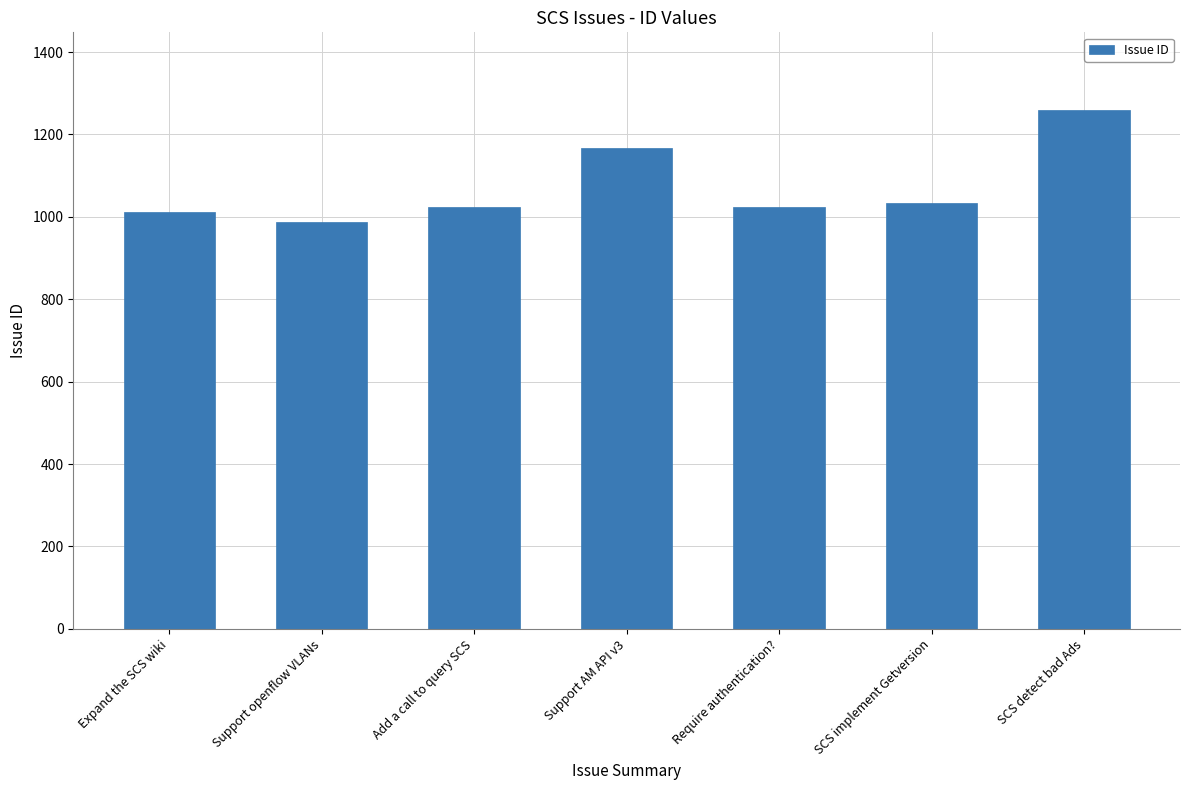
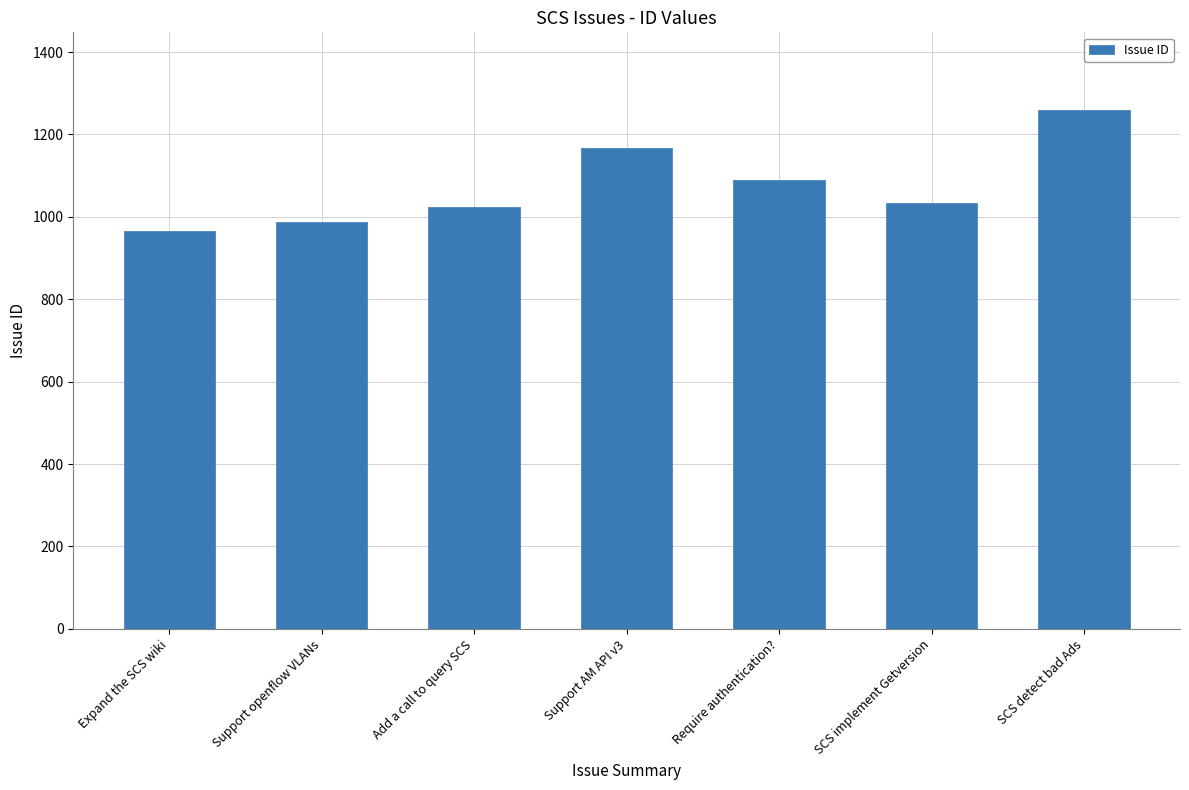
  {
-   "Expand the SCS wiki": 1010,
+   "Expand the SCS wiki": 970,
    "Support openflow VLANs": 990,
    "Add a call to query SCS": 1020,
    "Support AM API v3": 1170,
-   "Require authentication?": 1030,
+   "Require authentication?": 1090,
    "SCS implement Getversion": 1030,
    "SCS detect bad Ads": 1260
  }
